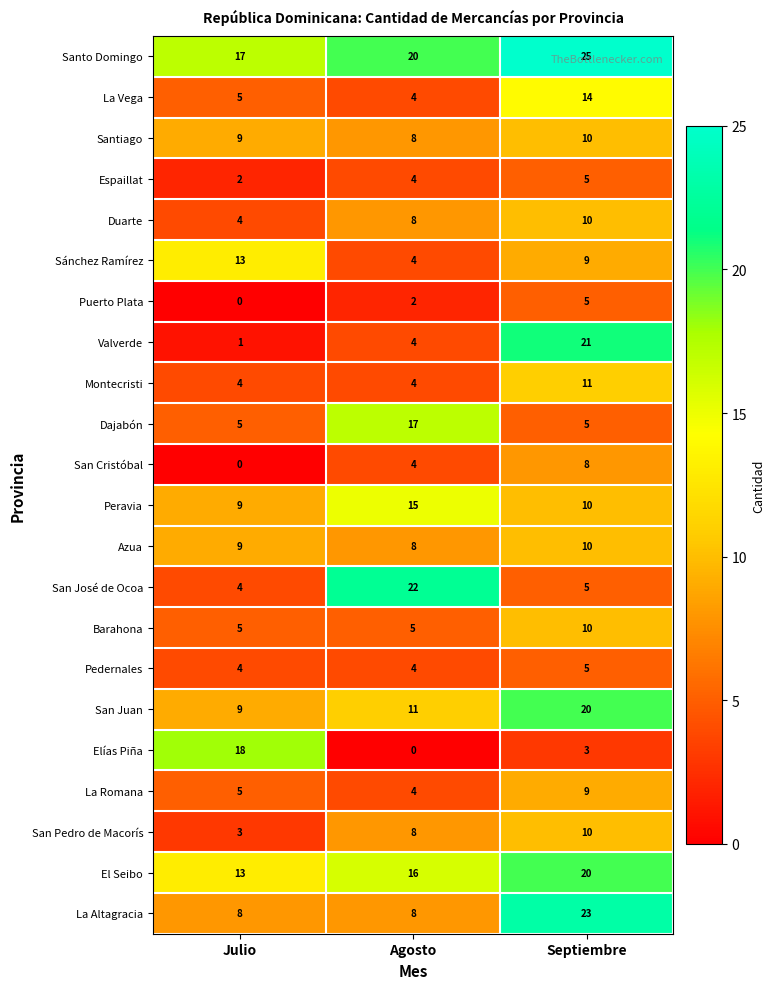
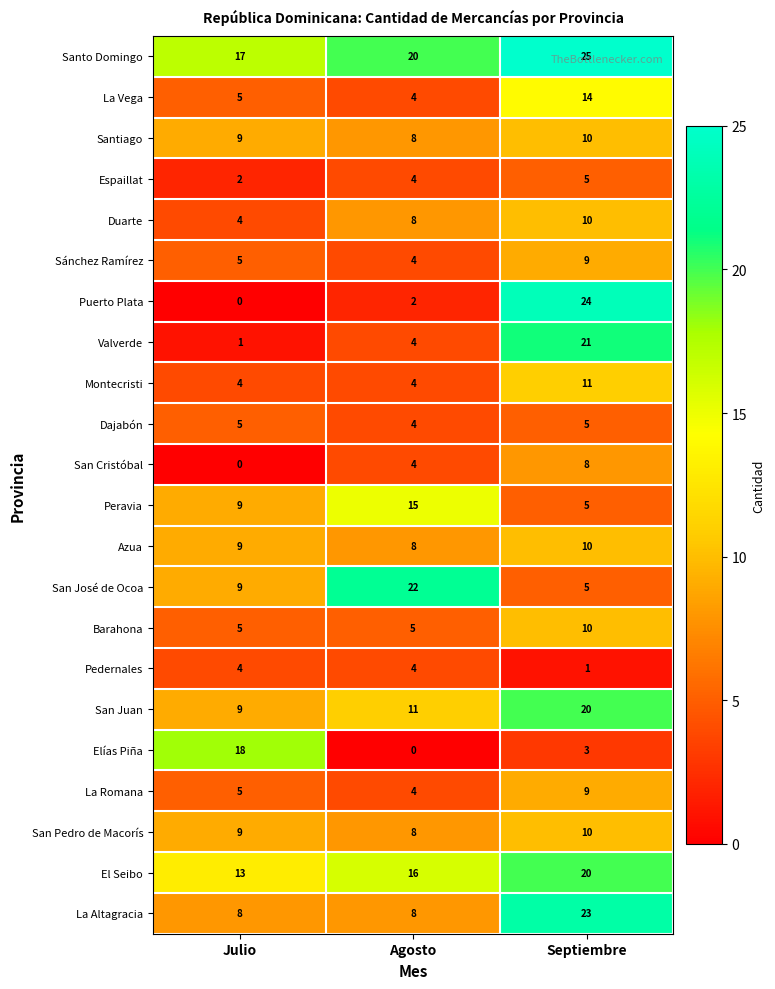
  {
    "Santo Domingo": {
      "Julio": 17,
      "Agosto": 20
    },
    "La Vega": {
      "Julio": 5,
      "Agosto": 4,
      "Septiembre": 14
    },
    "Santiago": {
      "Julio": 9,
      "Agosto": 8,
      "Septiembre": 10
    },
    "Espaillat": {
      "Julio": 2,
      "Agosto": 4,
      "Septiembre": 5
    },
    "Duarte": {
      "Julio": 4,
      "Agosto": 8,
      "Septiembre": 10
    },
    "Sánchez Ramírez": {
-     "Julio": 13,
+     "Julio": 5,
      "Agosto": 4,
      "Septiembre": 9
    },
    "Puerto Plata": {
      "Julio": 0,
      "Agosto": 2,
-     "Septiembre": 5
+     "Septiembre": 24
    },
    "Valverde": {
      "Julio": 1,
      "Agosto": 4,
      "Septiembre": 21
    },
    "Montecristi": {
      "Julio": 4,
      "Agosto": 4,
      "Septiembre": 11
    },
    "Dajabón": {
      "Julio": 5,
-     "Agosto": 17,
+     "Agosto": 4,
      "Septiembre": 5
    },
    "San Cristóbal": {
      "Julio": 0,
      "Agosto": 4,
      "Septiembre": 8
    },
    "Peravia": {
      "Julio": 9,
      "Agosto": 15,
-     "Septiembre": 10
+     "Septiembre": 5
    },
    "Azua": {
      "Julio": 9,
      "Agosto": 8,
      "Septiembre": 10
    },
    "San José de Ocoa": {
-     "Julio": 4,
+     "Julio": 9,
      "Agosto": 22,
      "Septiembre": 5
    },
    "Barahona": {
      "Julio": 5,
      "Agosto": 5,
      "Septiembre": 10
    },
    "Pedernales": {
      "Julio": 4,
      "Agosto": 4,
-     "Septiembre": 5
+     "Septiembre": 1
    },
    "San Juan": {
      "Julio": 9,
      "Agosto": 11,
      "Septiembre": 20
    },
    "Elías Piña": {
      "Julio": 18,
      "Agosto": 0,
      "Septiembre": 3
    },
    "La Romana": {
      "Julio": 5,
      "Agosto": 4,
      "Septiembre": 9
    },
    "San Pedro de Macorís": {
-     "Julio": 3,
+     "Julio": 9,
      "Agosto": 8,
      "Septiembre": 10
    },
    "El Seibo": {
      "Julio": 13,
      "Agosto": 16,
      "Septiembre": 20
    },
    "La Altagracia": {
      "Julio": 8,
      "Agosto": 8,
      "Septiembre": 23
    }
  }
